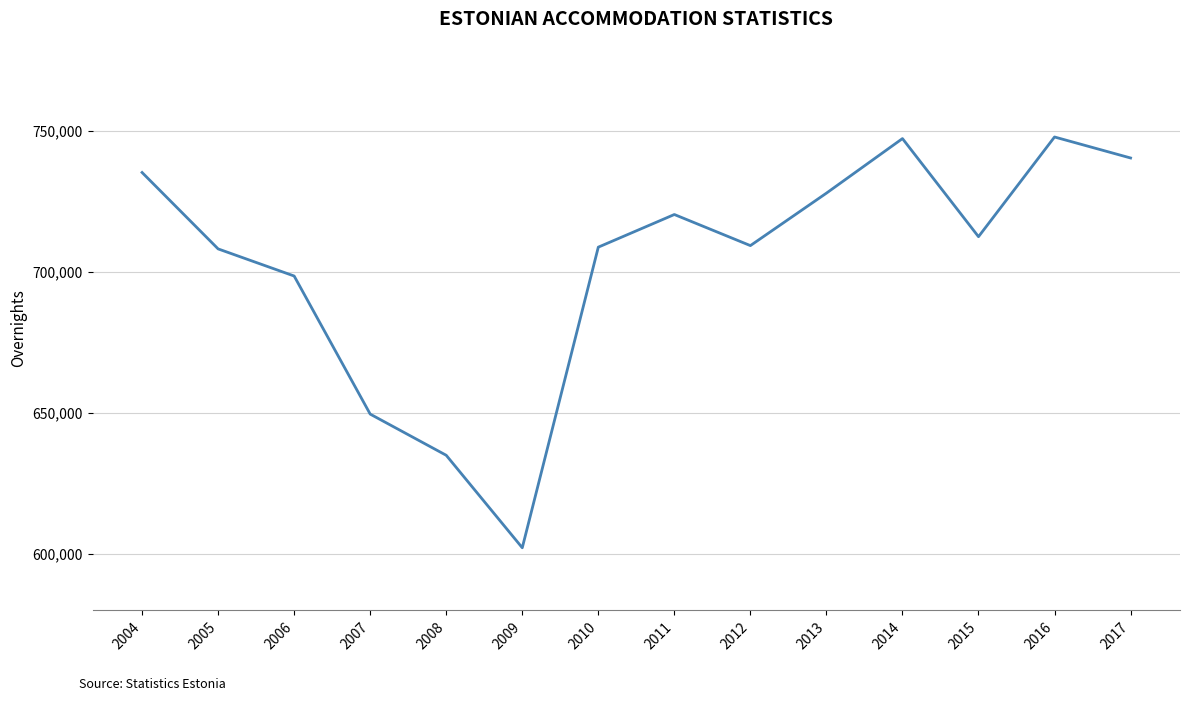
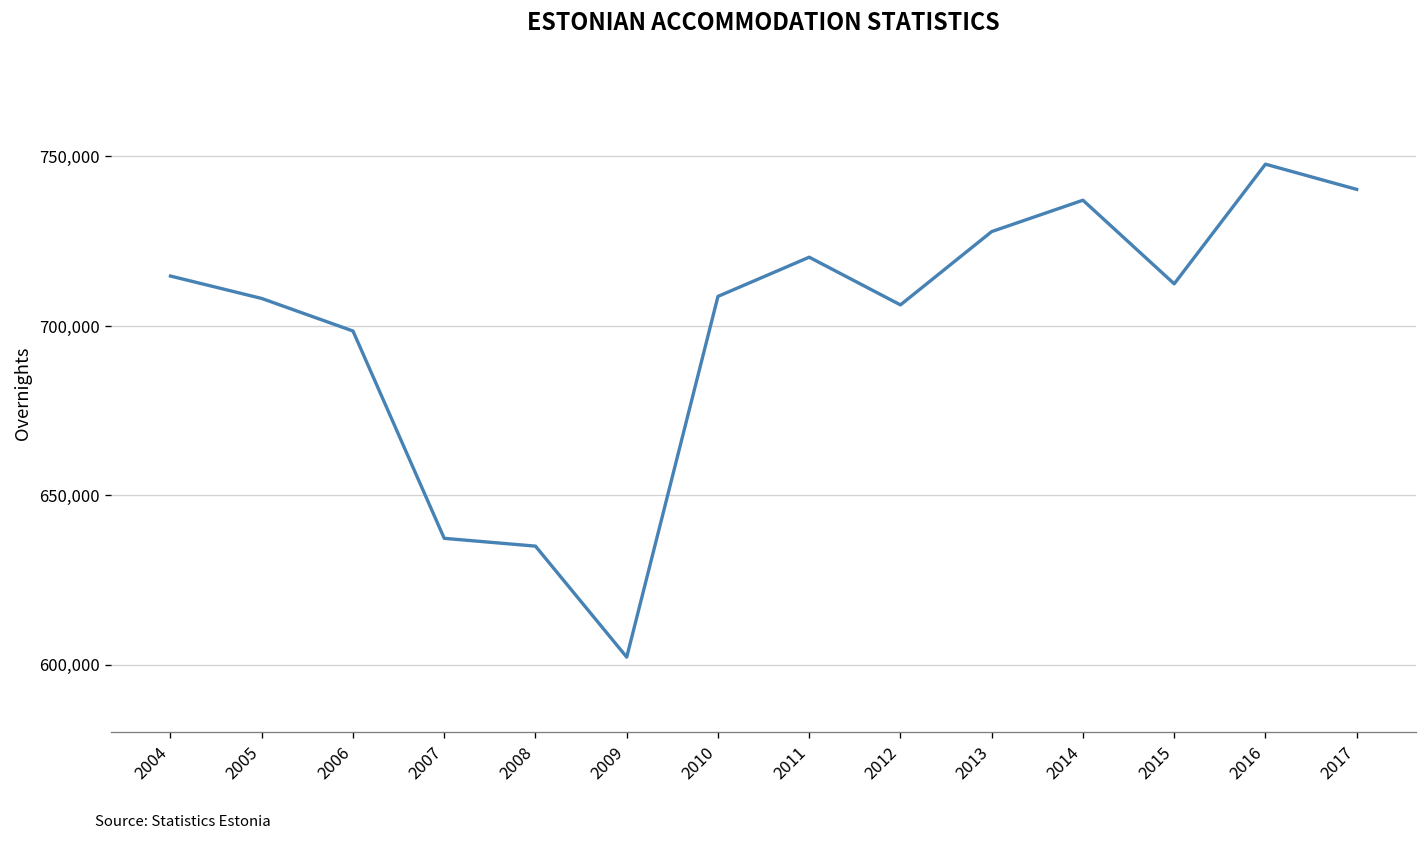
  {
-   "2004": "735,000",
+   "2004": "715,000",
    "2005": "708,000",
    "2006": "698,000",
-   "2007": "650,000",
+   "2007": "637,000",
    "2008": "635,000",
    "2009": "602,000",
    "2010": "709,000",
    "2011": "720,000",
-   "2012": "709,000",
+   "2012": "706,000",
    "2013": "728,000",
-   "2014": "747,000",
+   "2014": "737,000",
    "2015": "712,000",
    "2016": "748,000",
    "2017": "740,000"
  }
